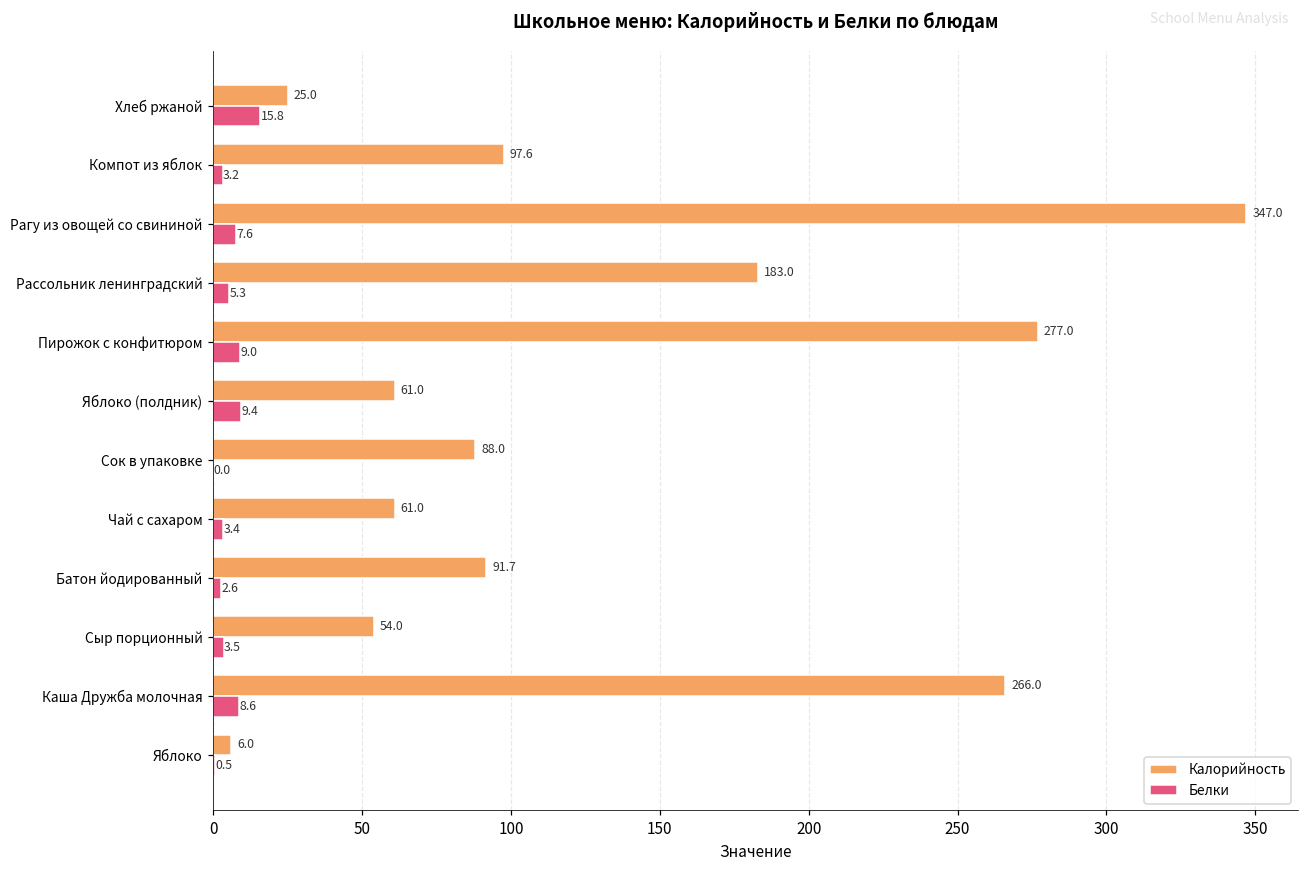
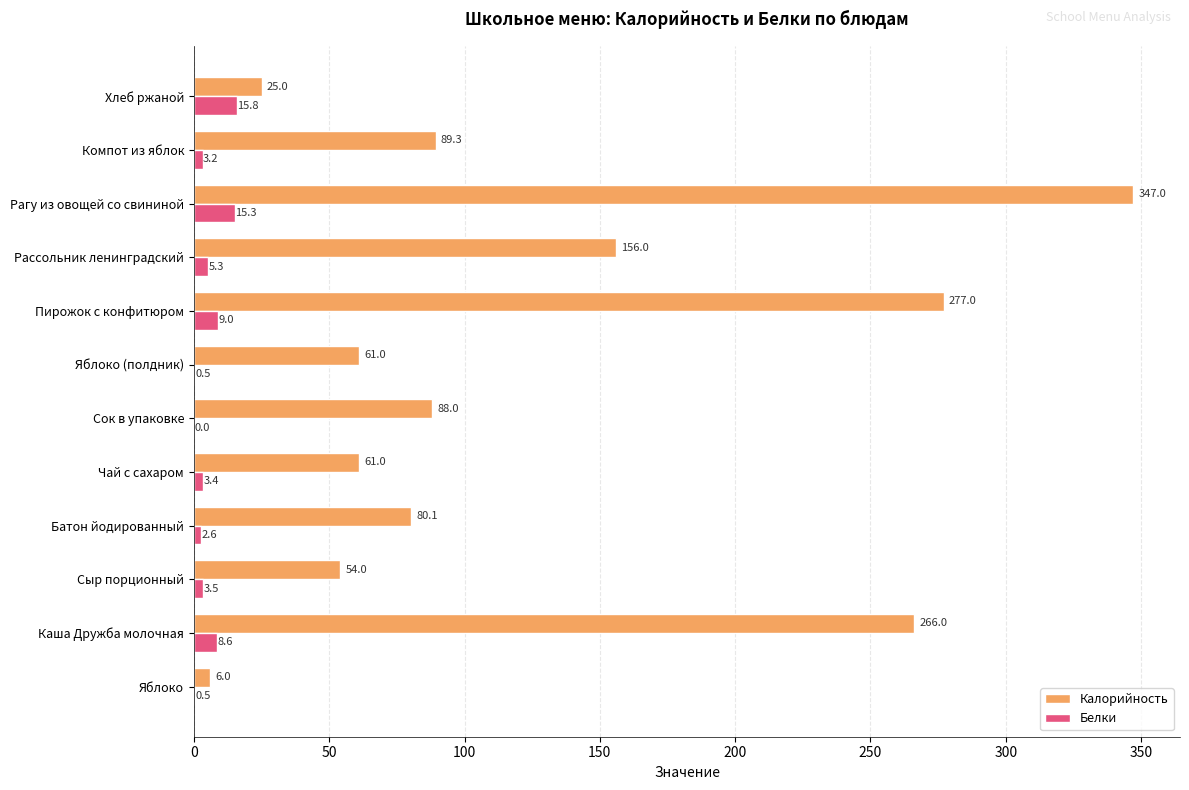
  {
    "Калорийность": {
      "Хлеб ржаной": 25.0,
-     "Компот из яблок": 97.6,
+     "Компот из яблок": 89.3,
      "Рагу из овощей со свининой": 347.0,
-     "Рассольник ленинградский": 183.0,
+     "Рассольник ленинградский": 156.0,
      "Пирожок с конфитюром": 277.0,
      "Яблоко (полдник)": 61.0,
      "Сок в упаковке": 88.0,
      "Чай с сахаром": 61.0,
-     "Батон йодированный": 91.7,
+     "Батон йодированный": 80.1,
      "Сыр порционный": 54.0,
      "Каша Дружба молочная": 266.0,
      "Яблоко": 6.0
    },
    "Белки": {
      "Хлеб ржаной": 15.8,
      "Компот из яблок": 3.2,
-     "Рагу из овощей со свининой": 7.6,
+     "Рагу из овощей со свининой": 15.3,
      "Рассольник ленинградский": 5.3,
      "Пирожок с конфитюром": 9.0,
-     "Яблоко (полдник)": 9.4,
+     "Яблоко (полдник)": 0.5,
      "Сок в упаковке": 0.0,
      "Чай с сахаром": 3.4,
      "Батон йодированный": 2.6,
      "Сыр порционный": 3.5,
      "Каша Дружба молочная": 8.6,
      "Яблоко": 0.5
    }
  }
